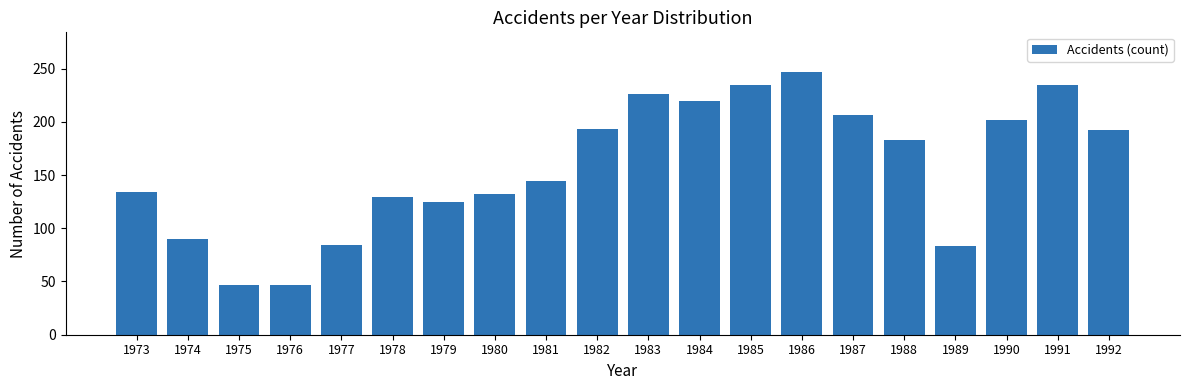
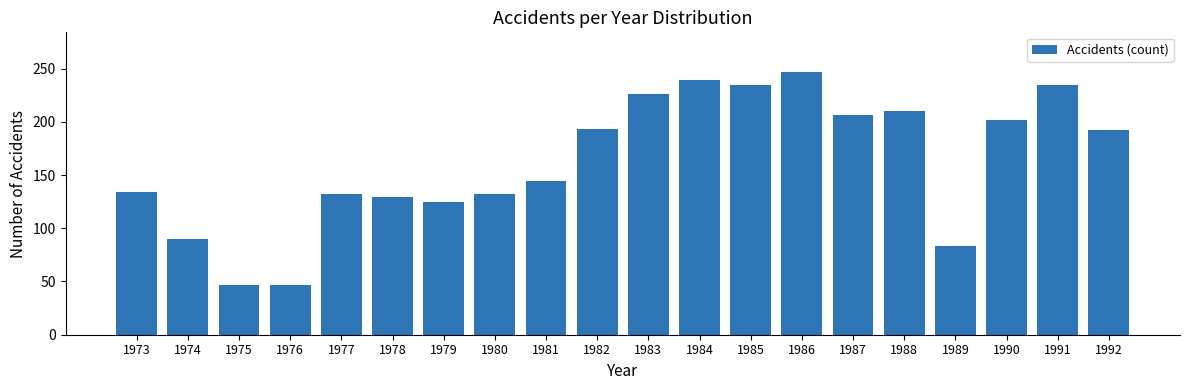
  {
    "1973": 134,
    "1974": 90,
    "1975": 47,
    "1976": 47,
-   "1977": 84,
+   "1977": 132,
    "1978": 129,
    "1979": 125,
    "1980": 132,
    "1981": 144,
    "1982": 193,
    "1983": 226,
-   "1984": 220,
+   "1984": 239,
    "1985": 235,
    "1986": 247,
    "1987": 206,
-   "1988": 183,
+   "1988": 210,
    "1989": 83,
    "1990": 202,
    "1991": 235,
    "1992": 192
  }
